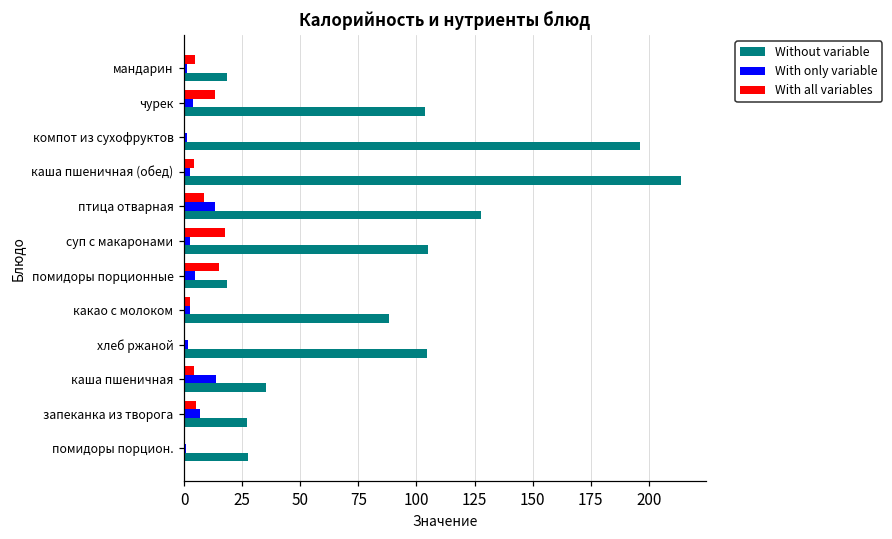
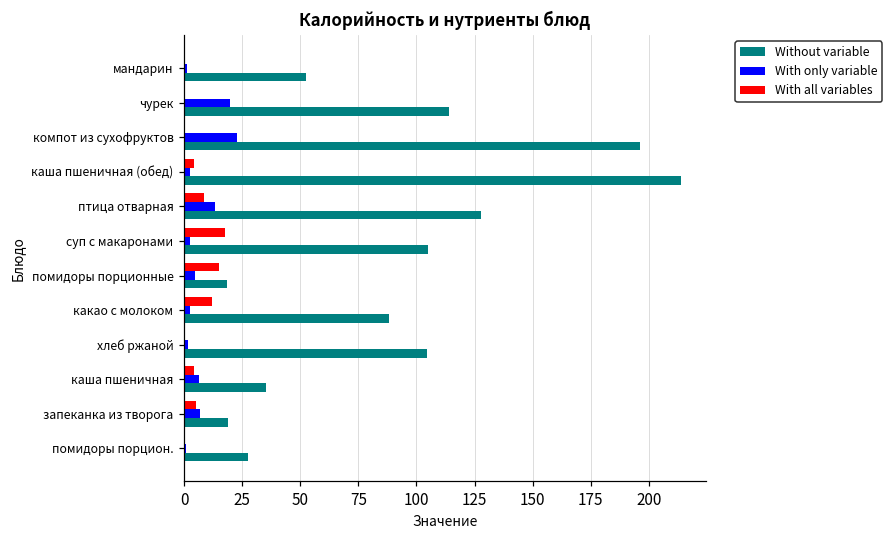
  {
    "Without variable": {
-     "мандарин": 18,
-     "чурек": 104,
+     "мандарин": 53,
+     "чурек": 114,
      "компот из сухофруктов": 196,
      "каша пшеничная (обед)": 214,
      "птица отварная": 128,
      "суп с макаронами": 105,
      "помидоры порционные": 18,
      "какао с молоком": 88,
      "хлеб ржаной": 104,
      "каша пшеничная": 35,
-     "запеканка из творога": 27,
+     "запеканка из творога": 19,
      "помидоры порцион.": 27
    },
    "With only variable": {
      "мандарин": 1,
-     "чурек": 4,
-     "компот из сухофруктов": 1,
+     "чурек": 20,
+     "компот из сухофруктов": 23,
      "каша пшеничная (обед)": 3,
      "птица отварная": 13,
      "суп с макаронами": 3,
      "помидоры порционные": 5,
      "какао с молоком": 2,
      "хлеб ржаной": 1,
-     "каша пшеничная": 14,
+     "каша пшеничная": 7,
      "запеканка из творога": 7
    },
    "With all variables": {
-     "мандарин": 5,
-     "чурек": 13,
+     "мандарин": 0,
+     "чурек": 0,
      "каша пшеничная (обед)": 4,
      "птица отварная": 8,
      "суп с макаронами": 17,
      "помидоры порционные": 15,
-     "какао с молоком": 3,
+     "какао с молоком": 12,
      "каша пшеничная": 4,
      "запеканка из творога": 5
    }
  }
